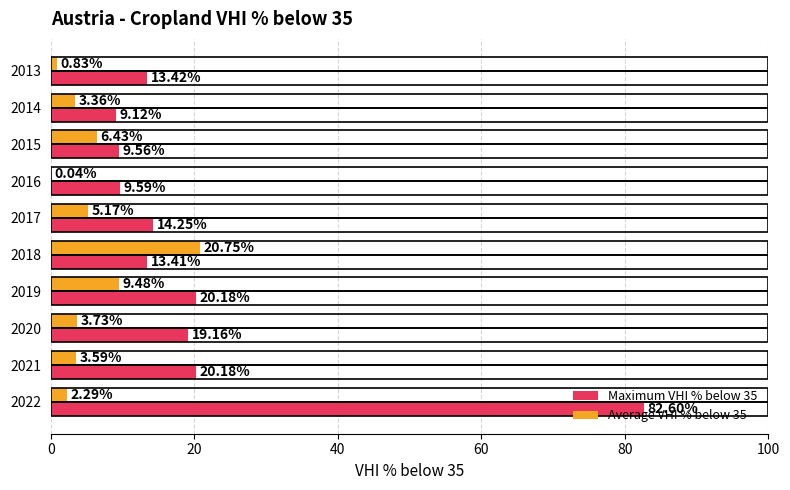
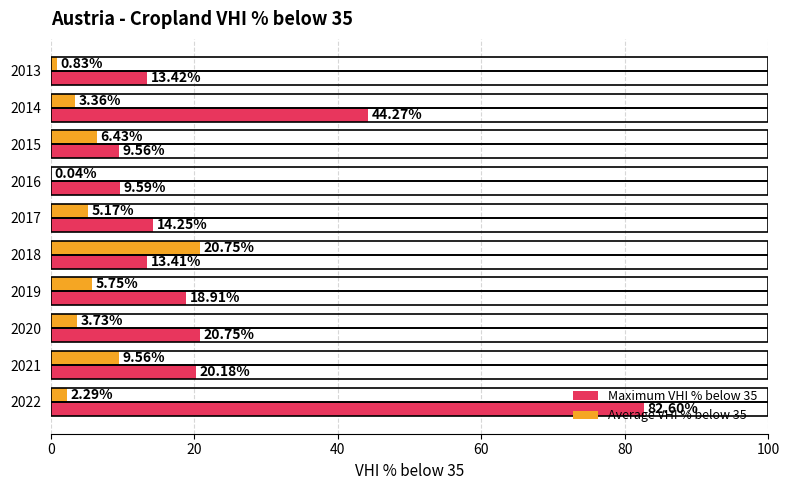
  {
    "Maximum VHI % below 35": {
      "2013": "13.42%",
-     "2014": "9.12%",
+     "2014": "44.27%",
      "2015": "9.56%",
      "2016": "9.59%",
      "2017": "14.25%",
      "2018": "13.41%",
-     "2019": "20.18%",
-     "2020": "19.16%",
+     "2019": "18.91%",
+     "2020": "20.75%",
      "2021": "20.18%",
      "2022": "82.60%"
    },
    "Average VHI % below 35": {
      "2013": "0.83%",
      "2014": "3.36%",
      "2015": "6.43%",
      "2016": "0.04%",
      "2017": "5.17%",
      "2018": "20.75%",
-     "2019": "9.48%",
+     "2019": "5.75%",
      "2020": "3.73%",
-     "2021": "3.59%",
+     "2021": "9.56%",
      "2022": "2.29%"
    }
  }
